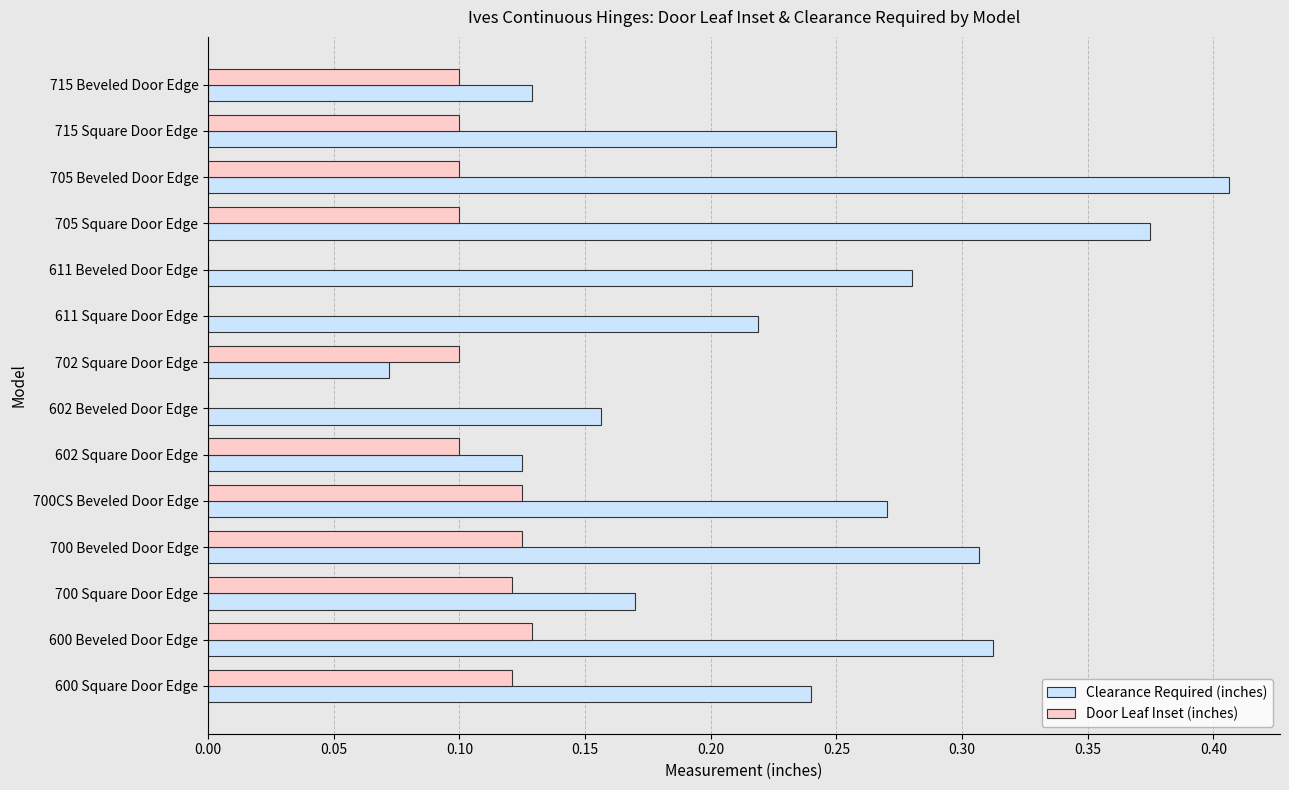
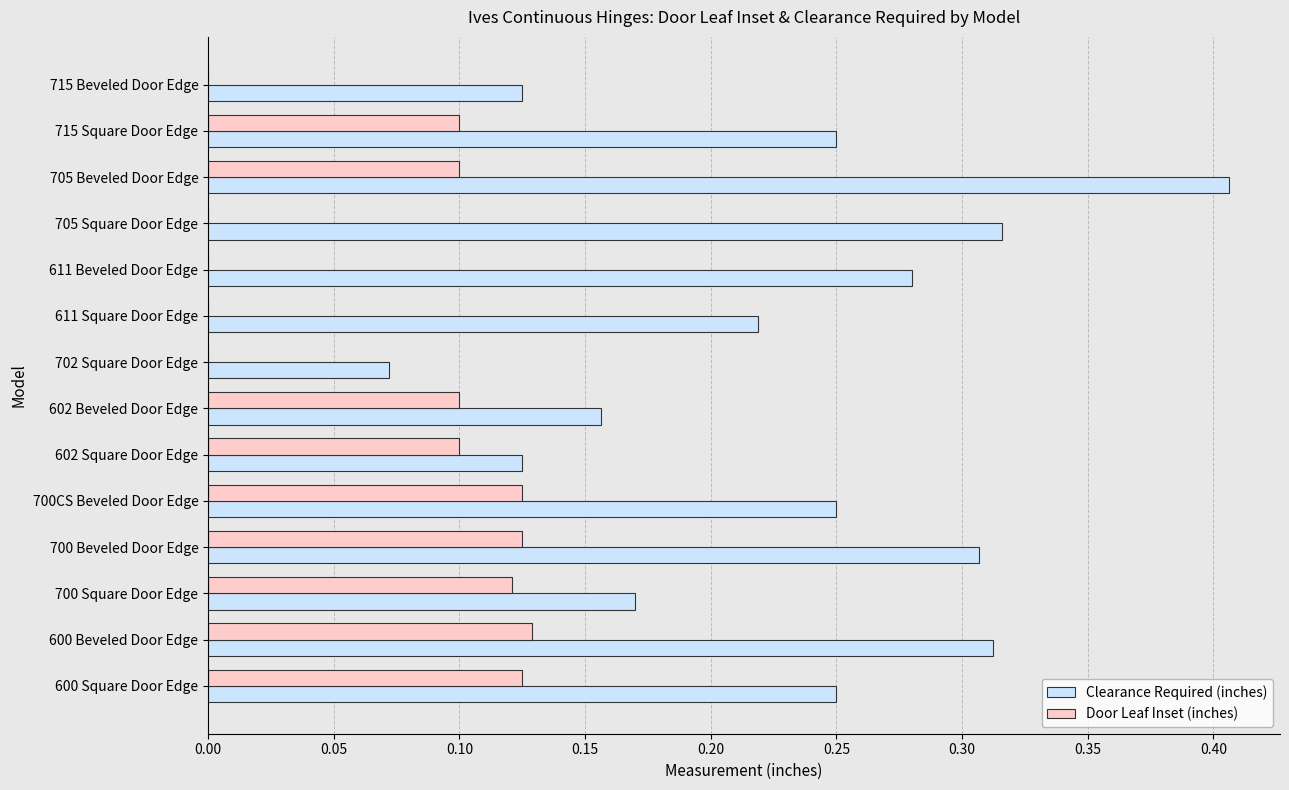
  {
    "Clearance Required (inches)": {
-     "715 Beveled Door Edge": 0.129,
+     "715 Beveled Door Edge": 0.125,
      "715 Square Door Edge": 0.250,
      "705 Beveled Door Edge": 0.406,
-     "705 Square Door Edge": 0.375,
+     "705 Square Door Edge": 0.316,
      "611 Beveled Door Edge": 0.280,
      "611 Square Door Edge": 0.219,
      "702 Square Door Edge": 0.072,
      "602 Beveled Door Edge": 0.156,
      "602 Square Door Edge": 0.125,
-     "700CS Beveled Door Edge": 0.27,
+     "700CS Beveled Door Edge": 0.25,
      "700 Beveled Door Edge": 0.307,
      "700 Square Door Edge": 0.170,
      "600 Beveled Door Edge": 0.313,
-     "600 Square Door Edge": 0.24
+     "600 Square Door Edge": 0.25
    },
    "Door Leaf Inset (inches)": {
-     "715 Beveled Door Edge": 0.1,
+     "715 Beveled Door Edge": 0.0,
      "715 Square Door Edge": 0.100,
      "705 Beveled Door Edge": 0.100,
-     "705 Square Door Edge": 0.1,
+     "705 Square Door Edge": 0.0,
      "611 Beveled Door Edge": 0.000,
      "611 Square Door Edge": 0.000,
-     "702 Square Door Edge": 0.1,
-     "602 Beveled Door Edge": 0.0,
+     "702 Square Door Edge": 0.0,
+     "602 Beveled Door Edge": 0.1,
      "602 Square Door Edge": 0.100,
      "700CS Beveled Door Edge": 0.125,
      "700 Beveled Door Edge": 0.125,
      "700 Square Door Edge": 0.121,
      "600 Beveled Door Edge": 0.129,
-     "600 Square Door Edge": 0.121
+     "600 Square Door Edge": 0.125
    }
  }
